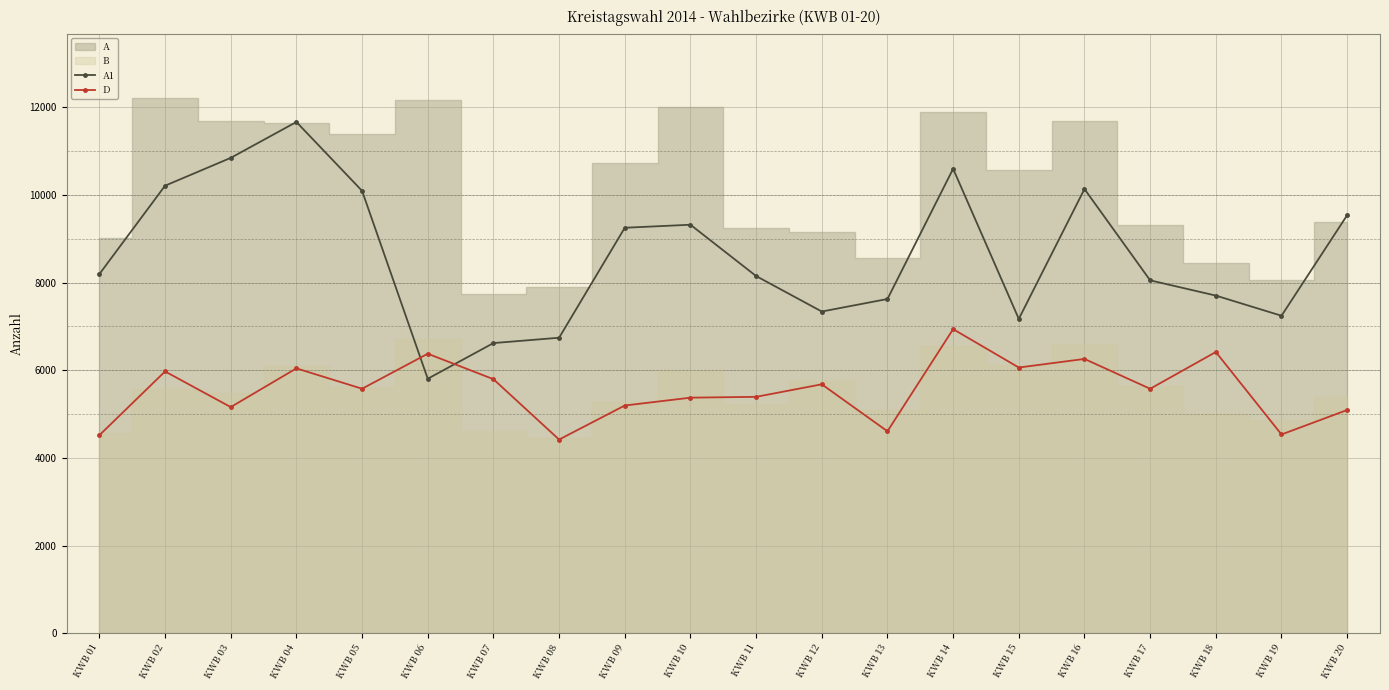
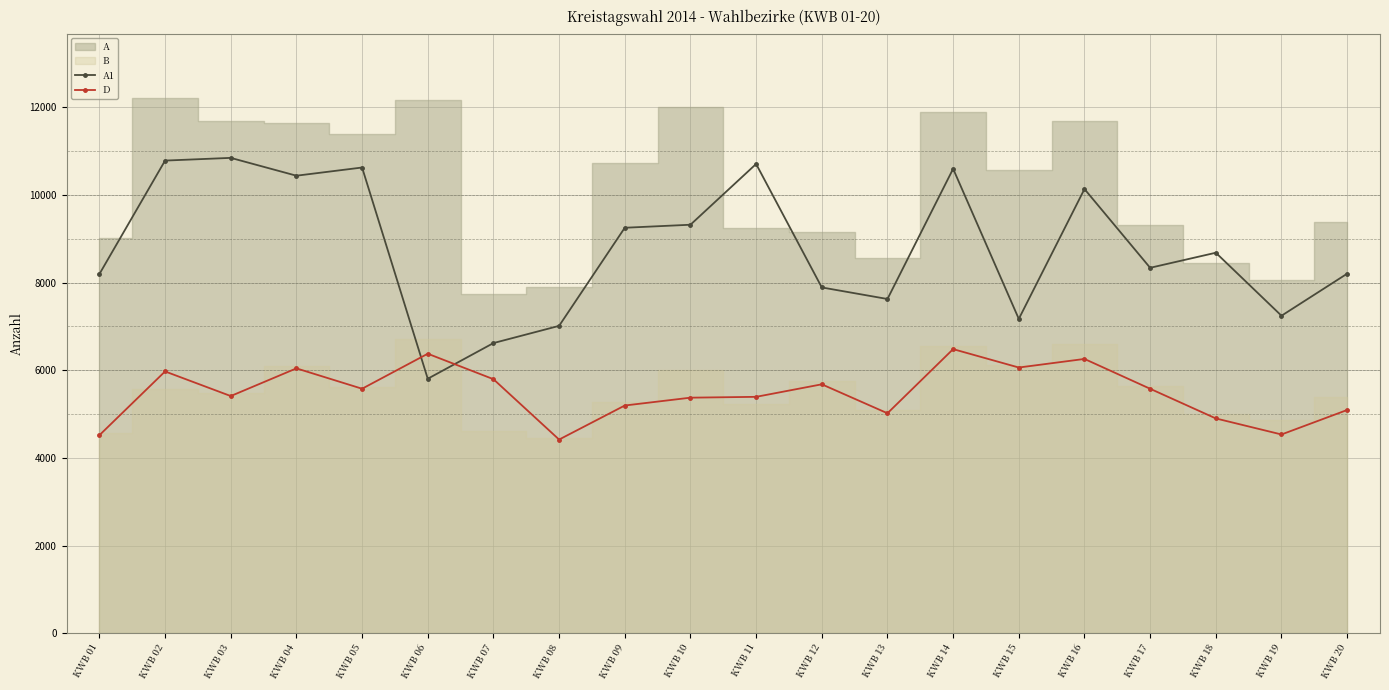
  {
    "A1": {
      "KWB 01": 8200,
-     "KWB 02": 10200,
+     "KWB 02": 10800,
      "KWB 03": 10800,
-     "KWB 04": 11700,
-     "KWB 05": 10100,
+     "KWB 04": 10400,
+     "KWB 05": 10600,
      "KWB 06": 5800,
      "KWB 07": 6600,
-     "KWB 08": 6700,
+     "KWB 08": 7000,
      "KWB 09": 9300,
      "KWB 10": 9300,
-     "KWB 11": 8200,
-     "KWB 12": 7300,
+     "KWB 11": 10700,
+     "KWB 12": 7900,
      "KWB 13": 7600,
      "KWB 14": 10600,
      "KWB 15": 7200,
      "KWB 16": 10100,
-     "KWB 17": 8100,
-     "KWB 18": 7700,
+     "KWB 17": 8300,
+     "KWB 18": 8700,
      "KWB 19": 7200,
-     "KWB 20": 9500
+     "KWB 20": 8200
    },
    "D": {
      "KWB 02": 6000,
-     "KWB 03": 5200,
+     "KWB 03": 5400,
      "KWB 04": 6000,
      "KWB 05": 5600,
      "KWB 06": 6400,
      "KWB 07": 5800,
      "KWB 08": 4400,
      "KWB 09": 5200,
      "KWB 10": 5400,
      "KWB 11": 5400,
      "KWB 12": 5700,
-     "KWB 13": 4600,
-     "KWB 14": 6900,
+     "KWB 13": 5000,
+     "KWB 14": 6500,
      "KWB 15": 6100,
      "KWB 16": 6300,
      "KWB 17": 5600,
-     "KWB 18": 6400,
+     "KWB 18": 4900,
      "KWB 19": 4500,
      "KWB 20": 5100
    }
  }
